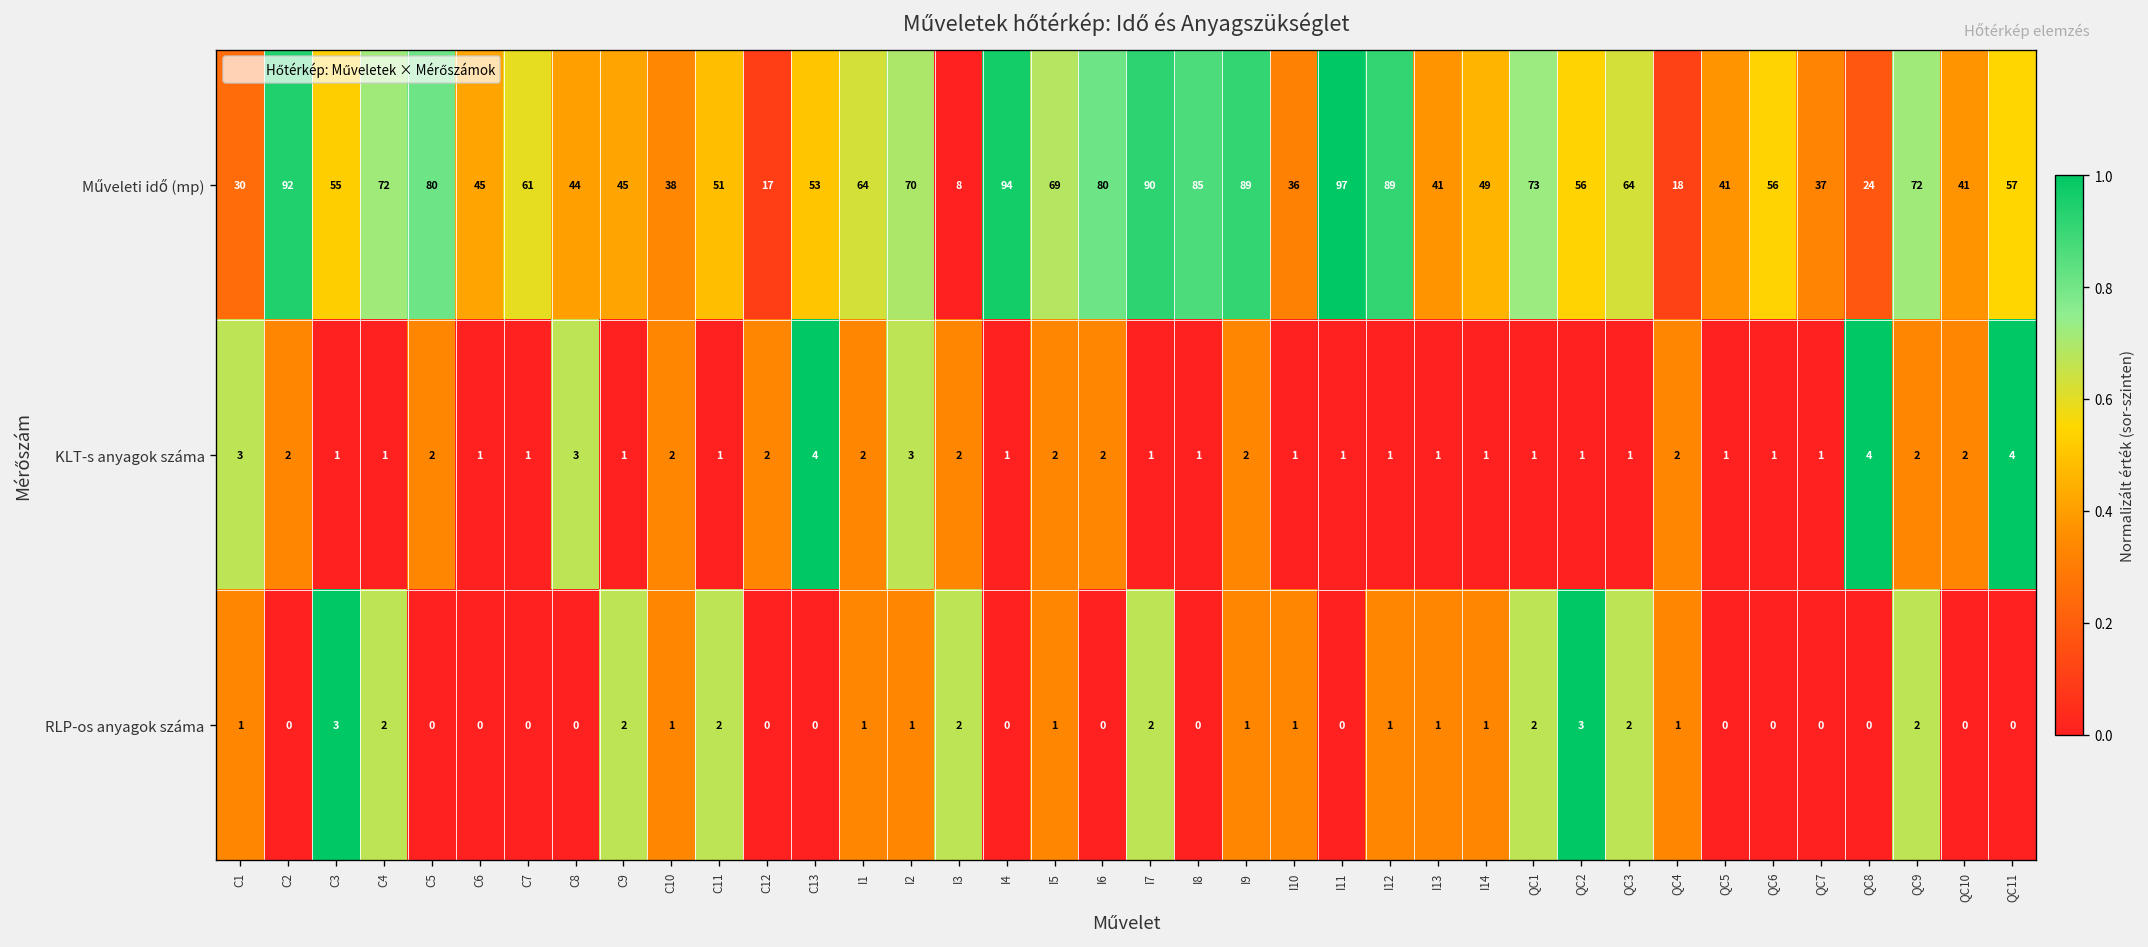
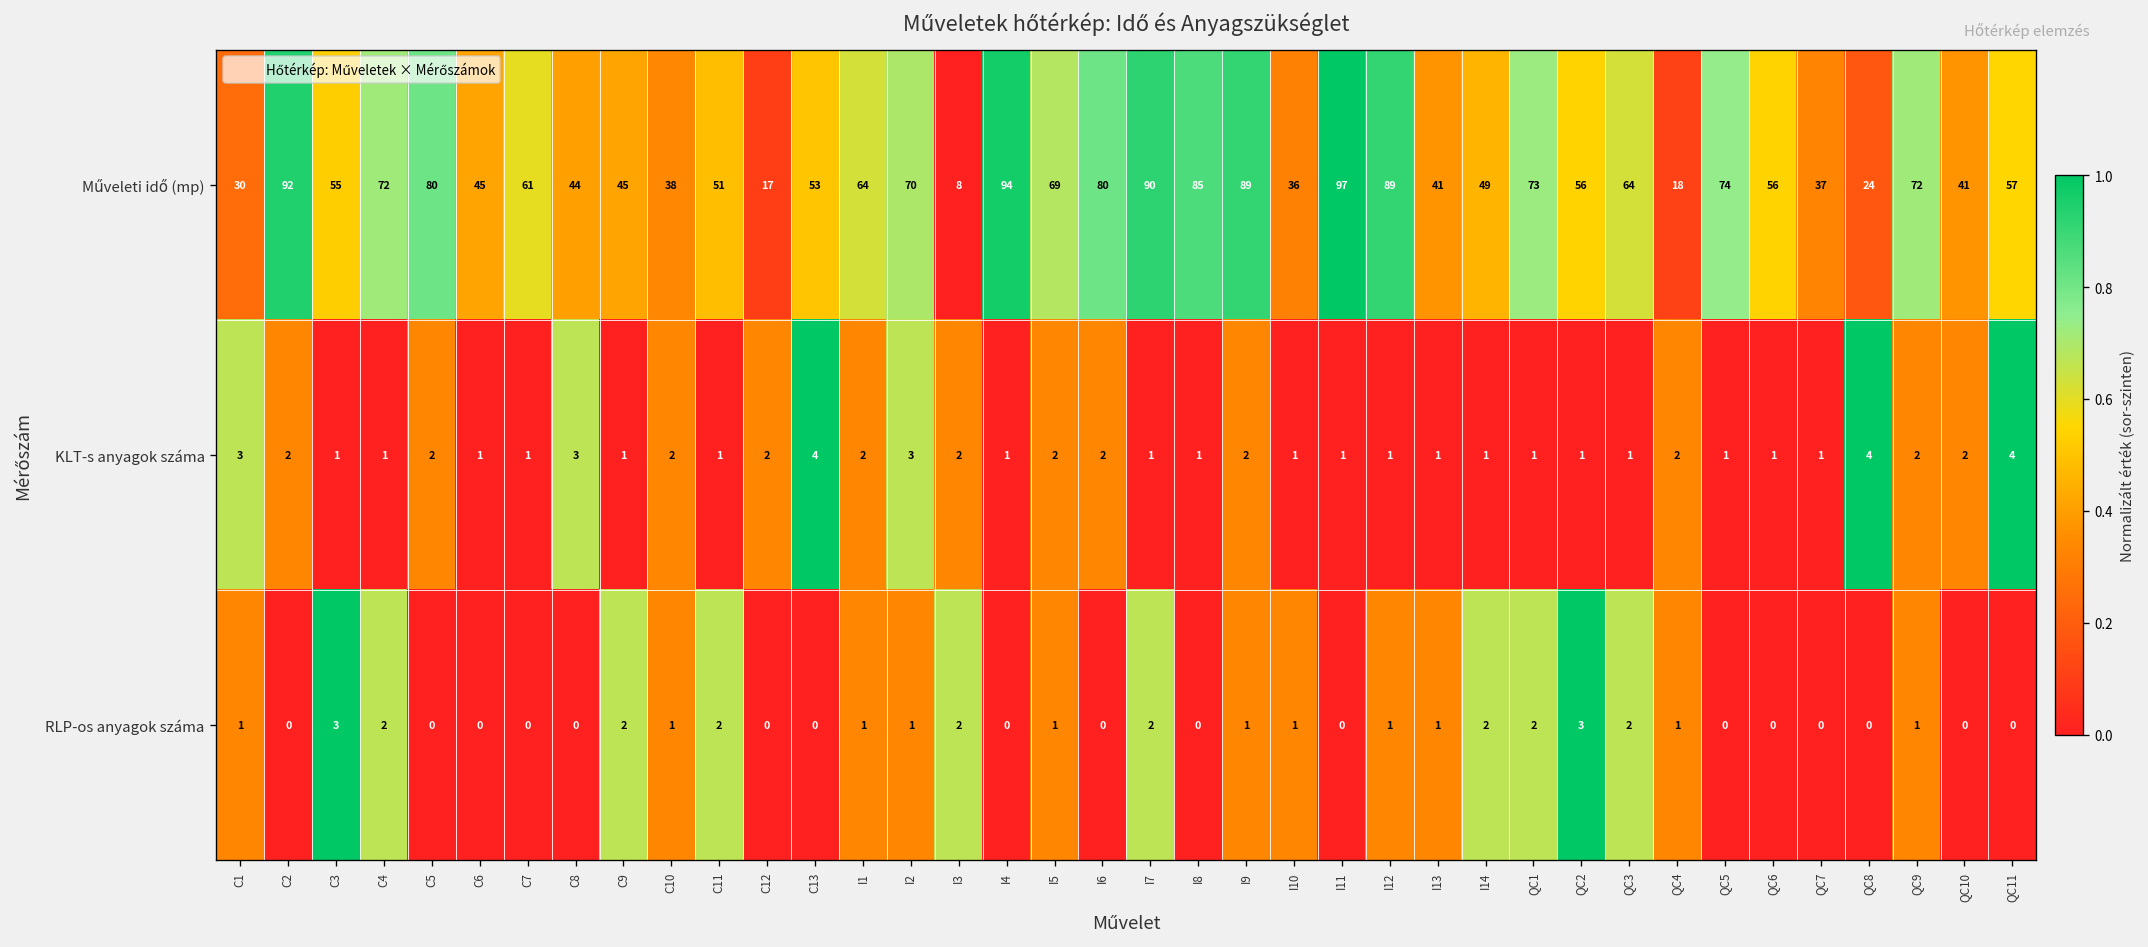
  {
    "Műveleti idő (mp)": {
      "C1": 30,
      "C2": 92,
      "C3": 55,
      "C4": 72,
      "C5": 80,
      "C6": 45,
      "C7": 61,
      "C8": 44,
      "C9": 45,
      "C10": 38,
      "C11": 51,
      "C12": 17,
      "C13": 53,
      "I1": 64,
      "I2": 70,
      "I3": 8,
      "I4": 94,
      "I5": 69,
      "I6": 80,
      "I7": 90,
      "I8": 85,
      "I9": 89,
      "I10": 36,
      "I11": 97,
      "I12": 89,
      "I13": 41,
      "I14": 49,
      "QC1": 73,
      "QC2": 56,
      "QC3": 64,
      "QC4": 18,
-     "QC5": 41,
+     "QC5": 74,
      "QC6": 56,
      "QC7": 37,
      "QC8": 24,
      "QC9": 72,
      "QC10": 41,
      "QC11": 57
    },
    "KLT-s anyagok száma": {
      "C1": 3,
      "C2": 2,
      "C3": 1,
      "C4": 1,
      "C5": 2,
      "C6": 1,
      "C7": 1,
      "C8": 3,
      "C9": 1,
      "C10": 2,
      "C11": 1,
      "C12": 2,
      "C13": 4,
      "I1": 2,
      "I2": 3,
      "I3": 2,
      "I4": 1,
      "I5": 2,
      "I6": 2,
      "I7": 1,
      "I8": 1,
      "I9": 2,
      "I10": 1,
      "I11": 1,
      "I12": 1,
      "I13": 1,
      "I14": 1,
      "QC1": 1,
      "QC2": 1,
      "QC3": 1,
      "QC4": 2,
      "QC5": 1,
      "QC6": 1,
      "QC7": 1,
      "QC8": 4,
      "QC9": 2,
      "QC10": 2,
      "QC11": 4
    },
    "RLP-os anyagok száma": {
      "C1": 1,
      "C2": 0,
      "C3": 3,
      "C4": 2,
      "C5": 0,
      "C6": 0,
      "C7": 0,
      "C8": 0,
      "C9": 2,
      "C10": 1,
      "C11": 2,
      "C12": 0,
      "C13": 0,
      "I1": 1,
      "I2": 1,
      "I3": 2,
      "I4": 0,
      "I5": 1,
      "I6": 0,
      "I7": 2,
      "I8": 0,
      "I9": 1,
      "I10": 1,
      "I11": 0,
      "I12": 1,
      "I13": 1,
-     "I14": 1,
+     "I14": 2,
      "QC1": 2,
      "QC2": 3,
      "QC3": 2,
      "QC4": 1,
      "QC5": 0,
      "QC6": 0,
      "QC7": 0,
      "QC8": 0,
-     "QC9": 2,
+     "QC9": 1,
      "QC10": 0,
      "QC11": 0
    }
  }
